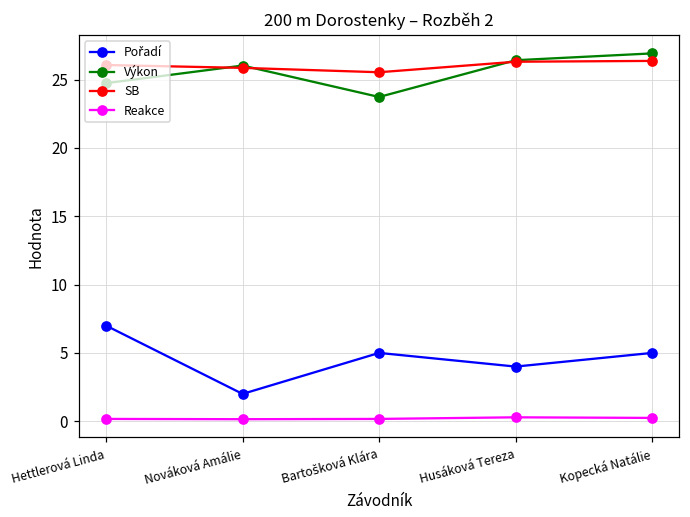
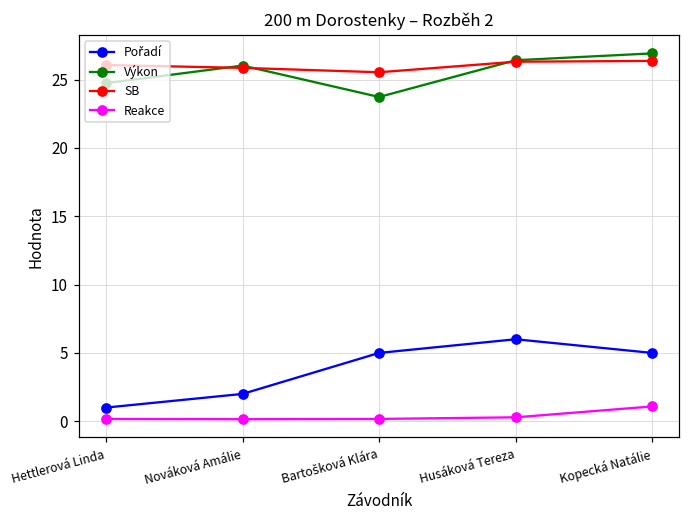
  {
    "Pořadí": {
-     "Hettlerová Linda": 7,
+     "Hettlerová Linda": 1,
      "Nováková Amálie": 2,
      "Bartošková Klára": 5,
-     "Husáková Tereza": 4,
+     "Husáková Tereza": 6,
      "Kopecká Natálie": 5
    },
    "Výkon": {
      "Bartošková Klára": 23.7,
      "Kopecká Natálie": 26.9
    },
    "SB": {
      "Bartošková Klára": 25.5,
      "Kopecká Natálie": 26.4
    },
    "Reakce": {
      "Hettlerová Linda": 0.2,
      "Nováková Amálie": 0.1,
      "Bartošková Klára": 0.2,
      "Husáková Tereza": 0.3,
-     "Kopecká Natálie": 0.2
+     "Kopecká Natálie": 1.1
    }
  }
